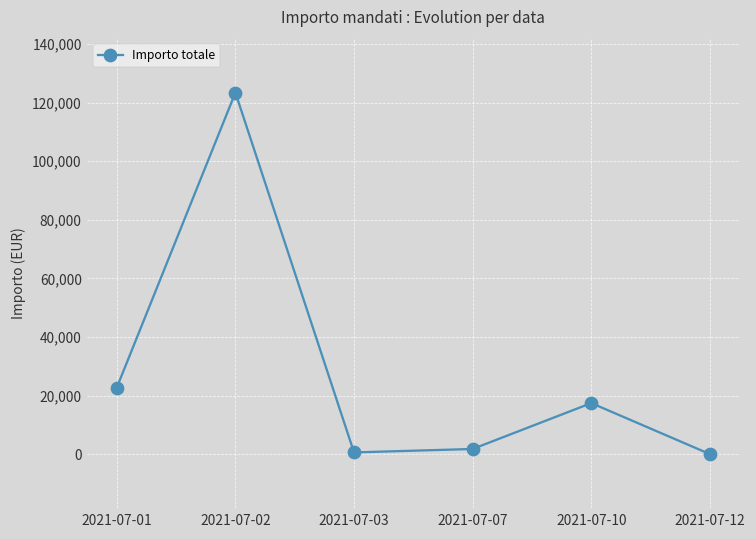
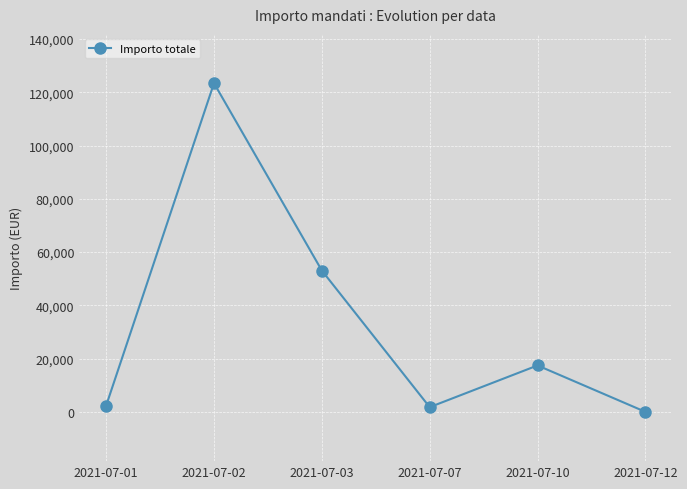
  {
-   "2021-07-01": "23,000",
+   "2021-07-01": "2,000",
    "2021-07-02": "123,000",
-   "2021-07-03": "1,000",
+   "2021-07-03": "53,000",
    "2021-07-07": "2,000",
    "2021-07-10": "17,000",
    "2021-07-12": "0"
  }
